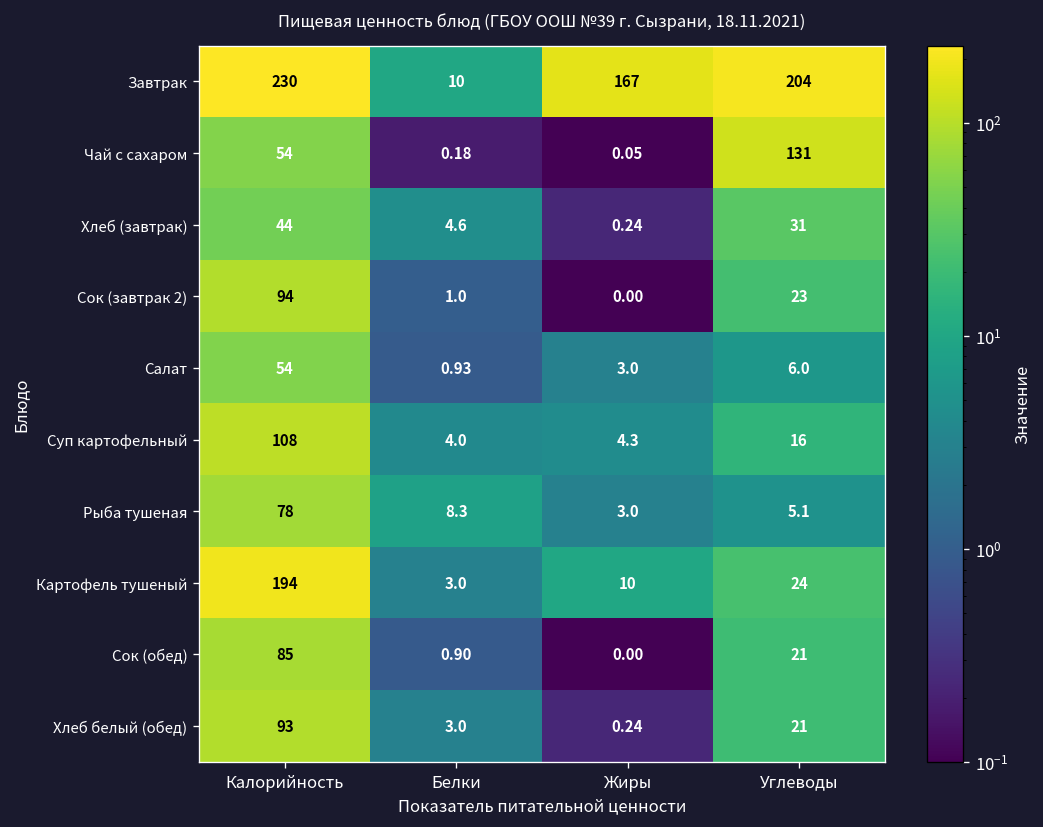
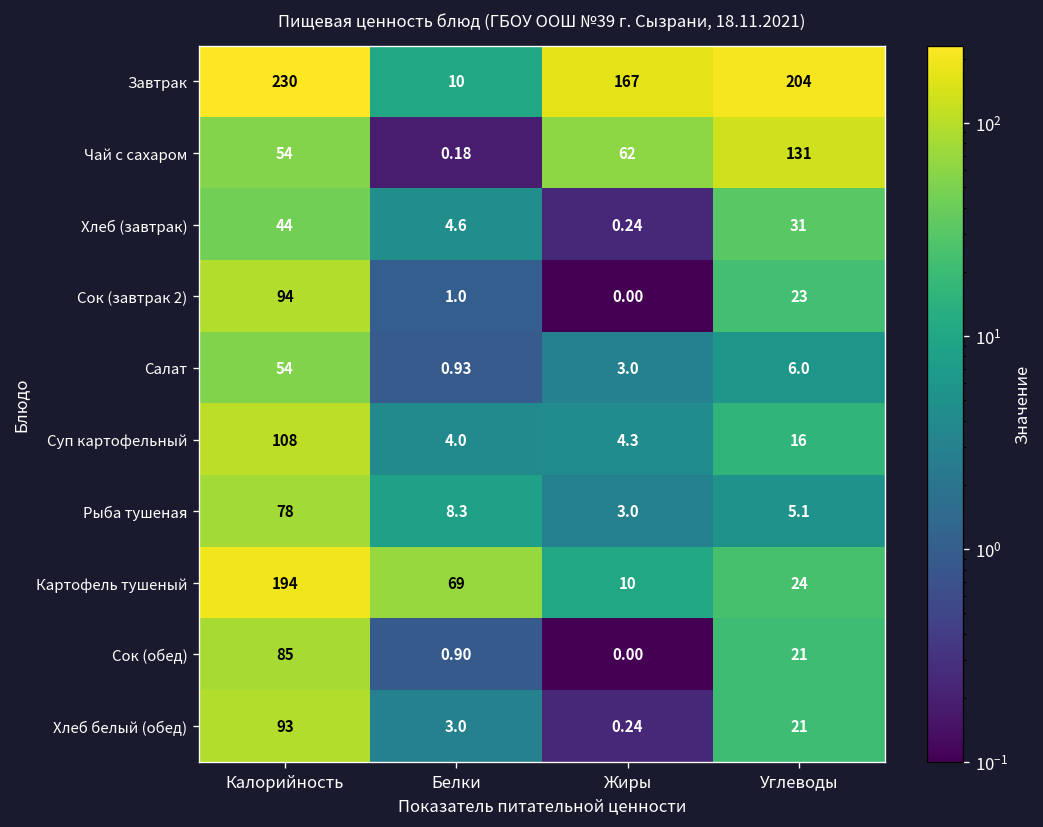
  {
    "Завтрак": {
      "Калорийность": 230,
      "Белки": 10,
      "Жиры": 167,
      "Углеводы": 204
    },
    "Чай с сахаром": {
      "Калорийность": 54,
      "Белки": 0.18,
-     "Жиры": 0.05,
+     "Жиры": 62,
      "Углеводы": 131
    },
    "Хлеб (завтрак)": {
      "Калорийность": 44,
      "Белки": 4.6,
      "Жиры": 0.24,
      "Углеводы": 31
    },
    "Сок (завтрак 2)": {
      "Калорийность": 94,
      "Белки": 1.0,
      "Жиры": 0.00,
      "Углеводы": 23
    },
    "Салат": {
      "Калорийность": 54,
      "Белки": 0.93,
      "Жиры": 3.0,
      "Углеводы": 6.0
    },
    "Суп картофельный": {
      "Калорийность": 108,
      "Белки": 4.0,
      "Жиры": 4.3,
      "Углеводы": 16
    },
    "Рыба тушеная": {
      "Калорийность": 78,
      "Белки": 8.3,
      "Жиры": 3.0,
      "Углеводы": 5.1
    },
    "Картофель тушеный": {
      "Калорийность": 194,
-     "Белки": 3.0,
+     "Белки": 69,
      "Жиры": 10,
      "Углеводы": 24
    },
    "Сок (обед)": {
      "Калорийность": 85,
      "Белки": 0.90,
      "Жиры": 0.00,
      "Углеводы": 21
    },
    "Хлеб белый (обед)": {
      "Калорийность": 93,
      "Белки": 3.0,
      "Жиры": 0.24,
      "Углеводы": 21
    }
  }
